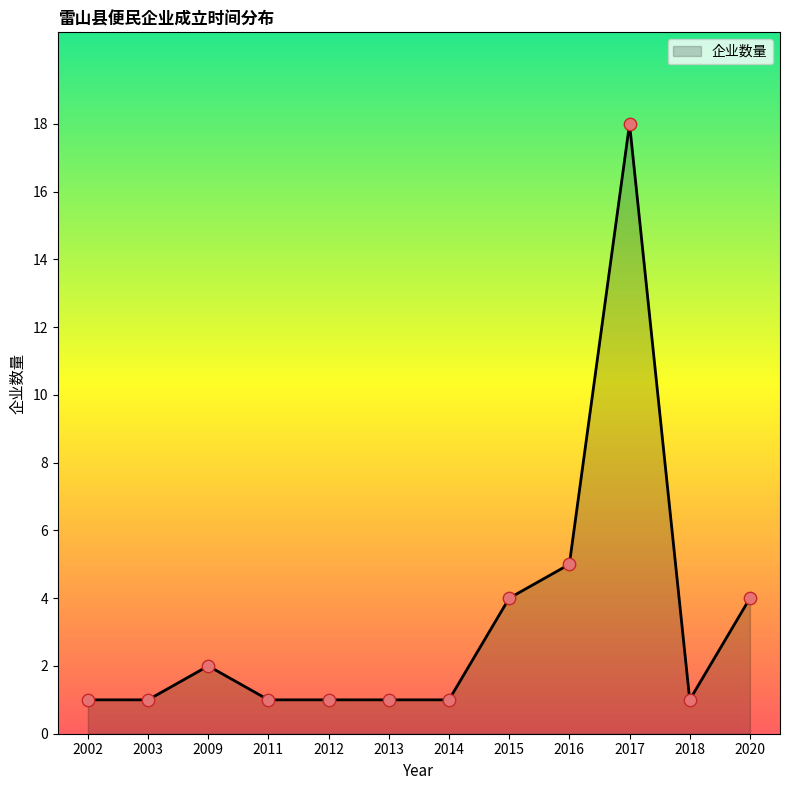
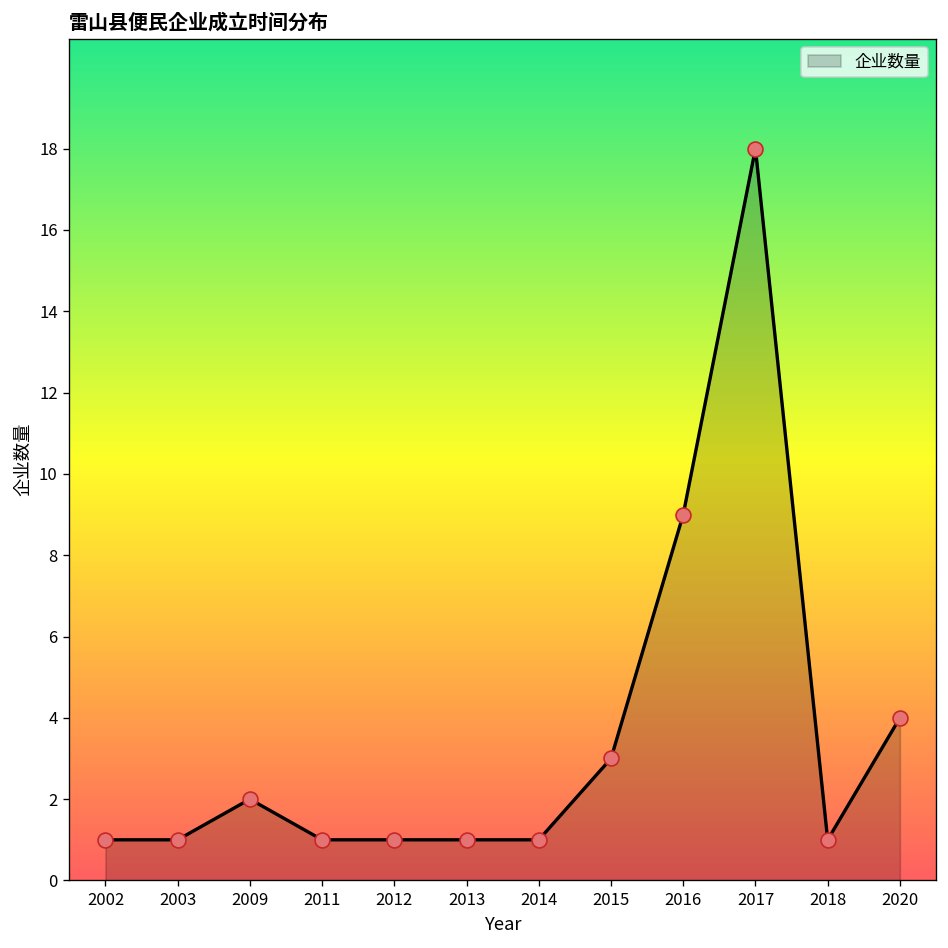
  {
    "2002": 1,
    "2003": 1,
    "2009": 2,
    "2011": 1,
    "2012": 1,
    "2013": 1,
    "2014": 1,
-   "2015": 4,
-   "2016": 5,
+   "2015": 3,
+   "2016": 9,
    "2017": 18,
    "2018": 1,
    "2020": 4
  }
